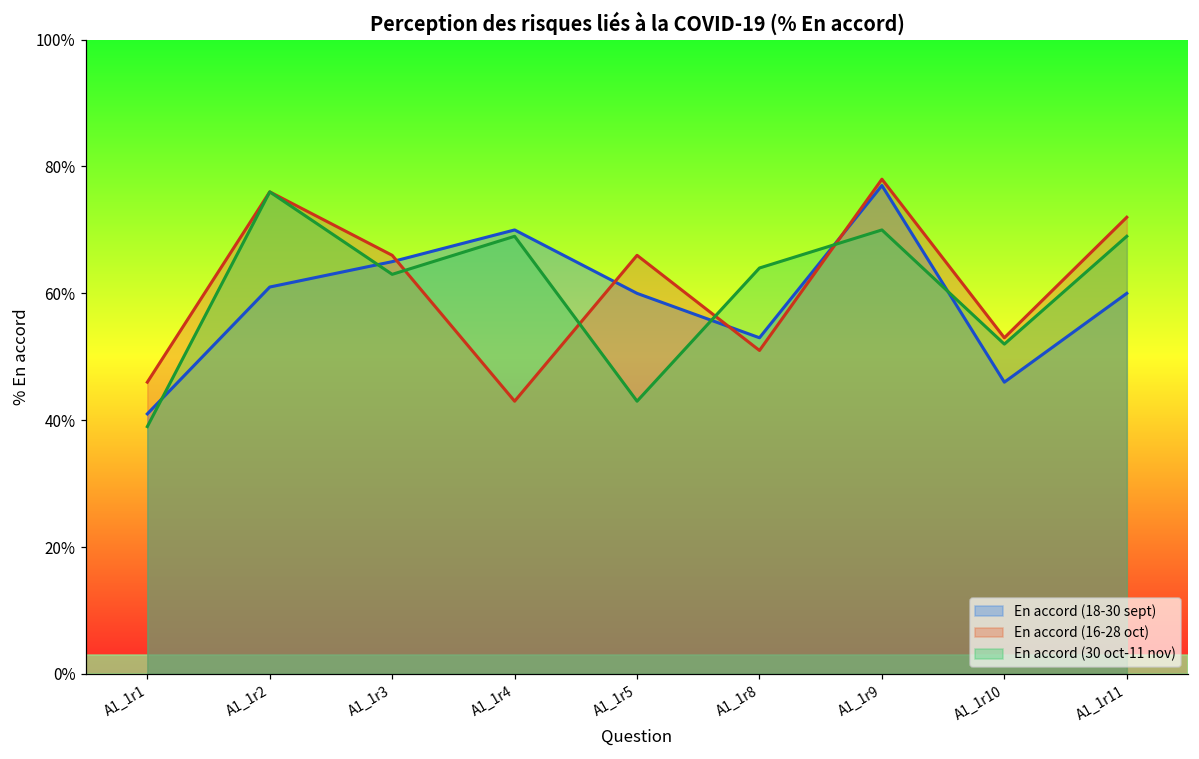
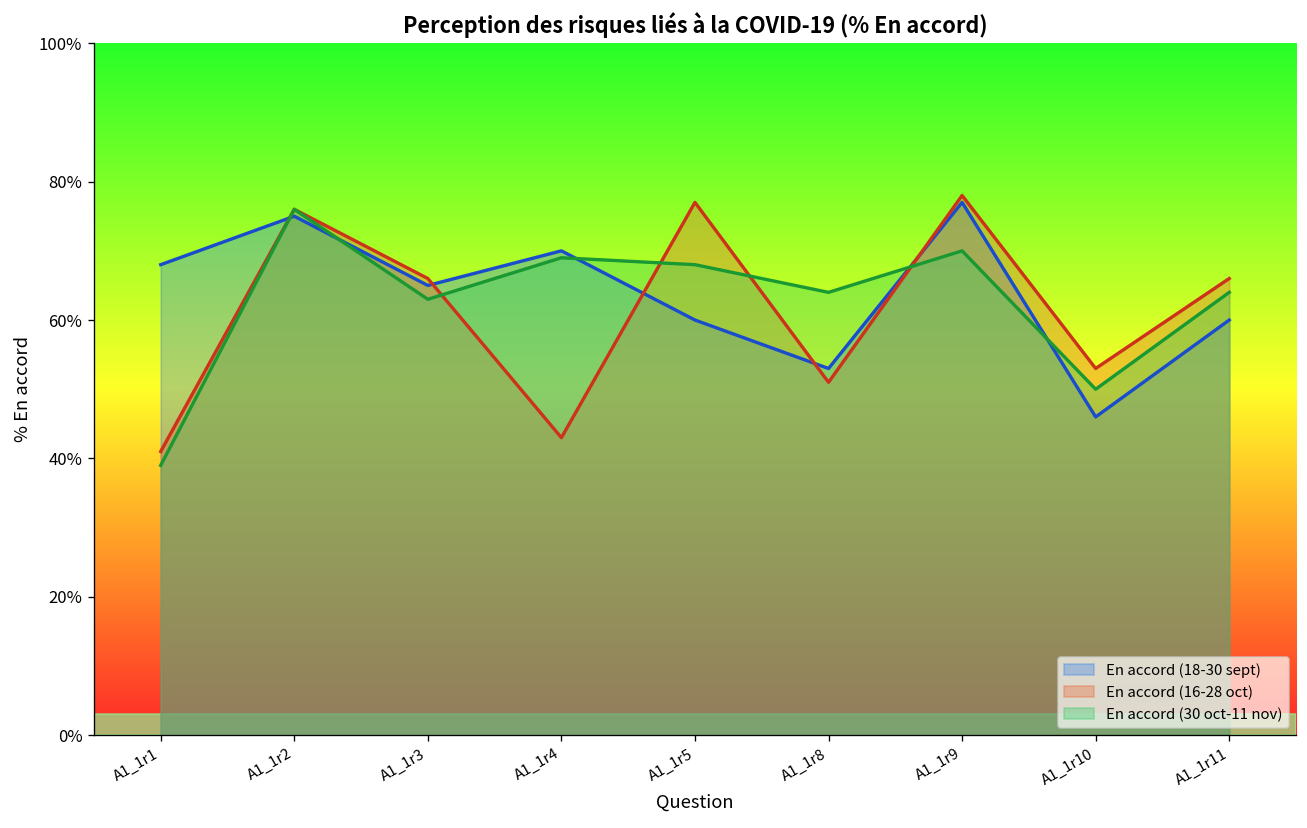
  {
    "En accord (18-30 sept)": {
-     "A1_1r1": "41%",
-     "A1_1r2": "61%",
+     "A1_1r1": "68%",
+     "A1_1r2": "75%",
      "A1_1r3": "65%",
      "A1_1r4": "70%",
      "A1_1r5": "60%",
      "A1_1r8": "53%",
      "A1_1r9": "77%",
      "A1_1r10": "46%",
      "A1_1r11": "60%"
    },
    "En accord (16-28 oct)": {
-     "A1_1r1": "46%",
+     "A1_1r1": "41%",
      "A1_1r3": "66%",
      "A1_1r4": "43%",
-     "A1_1r5": "66%",
+     "A1_1r5": "77%",
      "A1_1r8": "51%",
      "A1_1r9": "78%",
      "A1_1r10": "53%",
-     "A1_1r11": "72%"
+     "A1_1r11": "66%"
    },
    "En accord (30 oct-11 nov)": {
      "A1_1r1": "39%",
      "A1_1r3": "63%",
      "A1_1r4": "69%",
-     "A1_1r5": "43%",
+     "A1_1r5": "68%",
      "A1_1r8": "64%",
      "A1_1r9": "70%",
-     "A1_1r10": "52%",
-     "A1_1r11": "69%"
+     "A1_1r10": "50%",
+     "A1_1r11": "64%"
    }
  }
